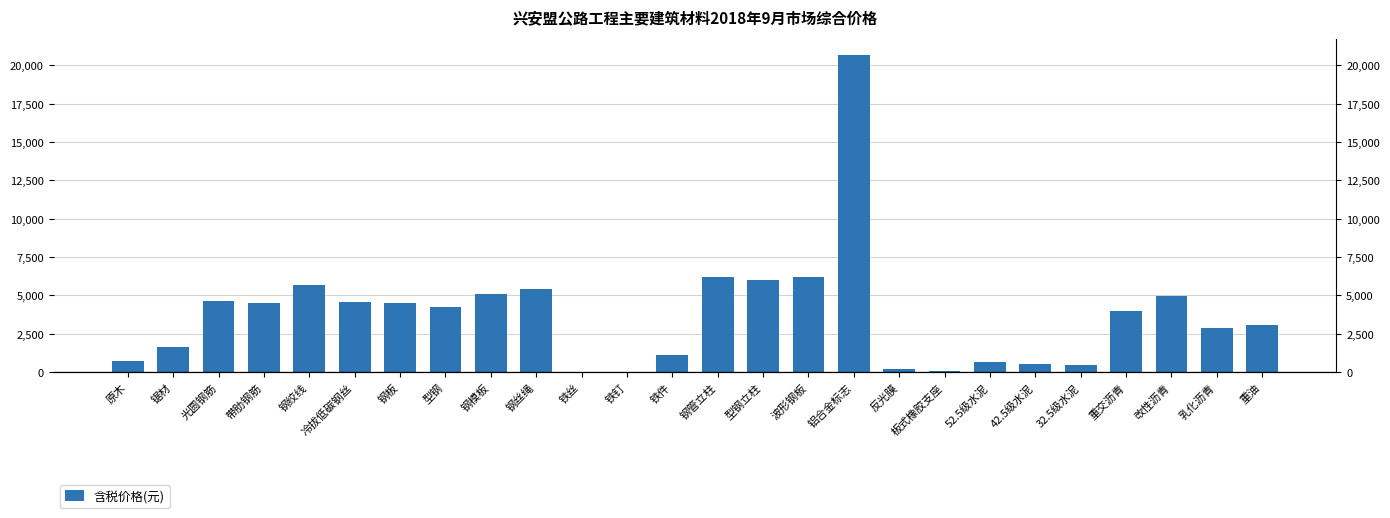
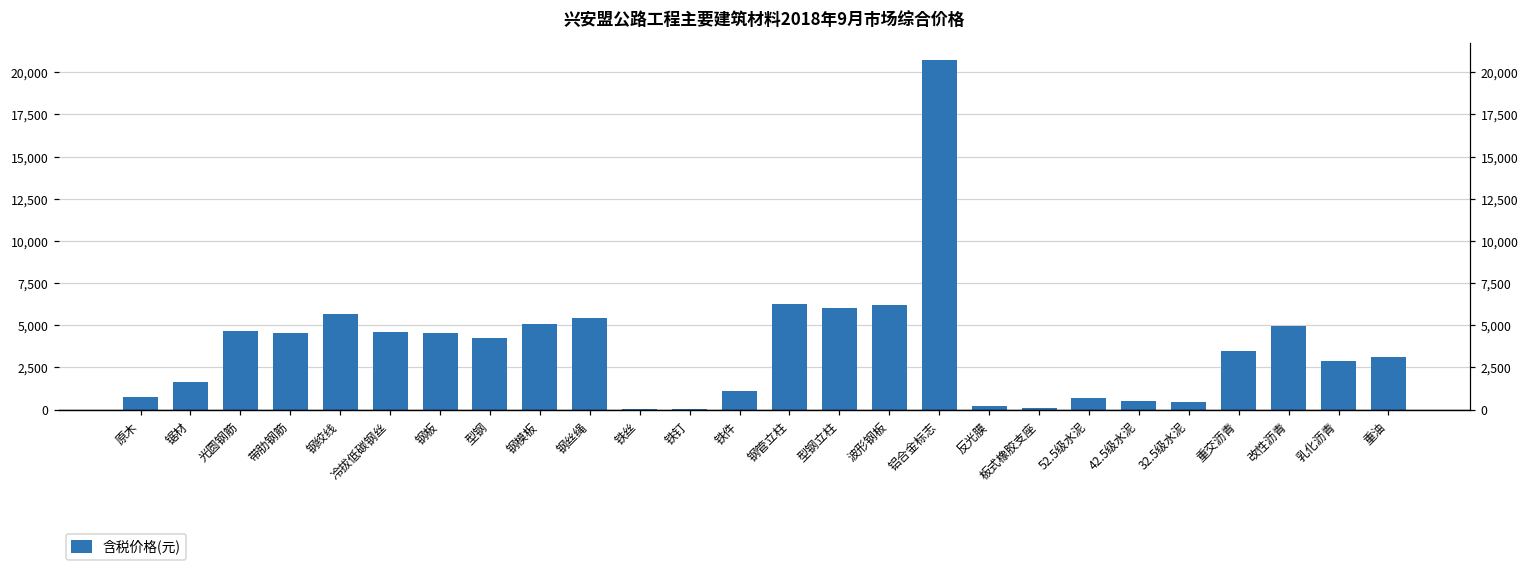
  {
    "原木": "700",
    "锯材": "1,700",
    "光圆钢筋": "4,600",
    "带肋钢筋": "4,500",
    "钢绞线": "5,700",
    "冷拔低碳钢丝": "4,600",
    "钢板": "4,500",
    "型钢": "4,200",
    "钢模板": "5,100",
    "钢丝绳": "5,500",
    "铁件": "1,100",
    "钢管立柱": "6,200",
    "型钢立柱": "6,000",
    "波形钢板": "6,200",
    "铝合金标志": "20,700",
    "反光膜": "200",
    "52.5级水泥": "700",
    "42.5级水泥": "500",
    "32.5级水泥": "500",
-   "重交沥青": "4,000",
+   "重交沥青": "3,400",
    "改性沥青": "5,000",
    "乳化沥青": "2,900",
    "重油": "3,100"
  }
